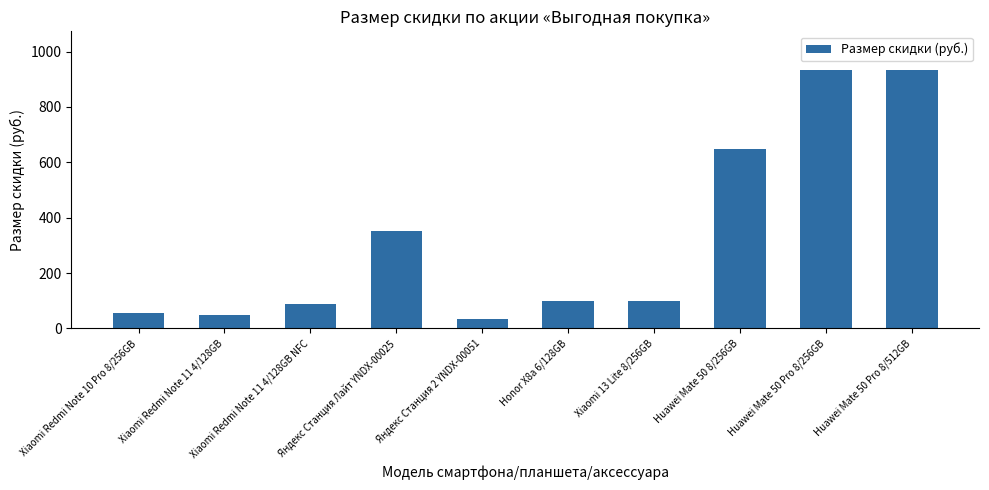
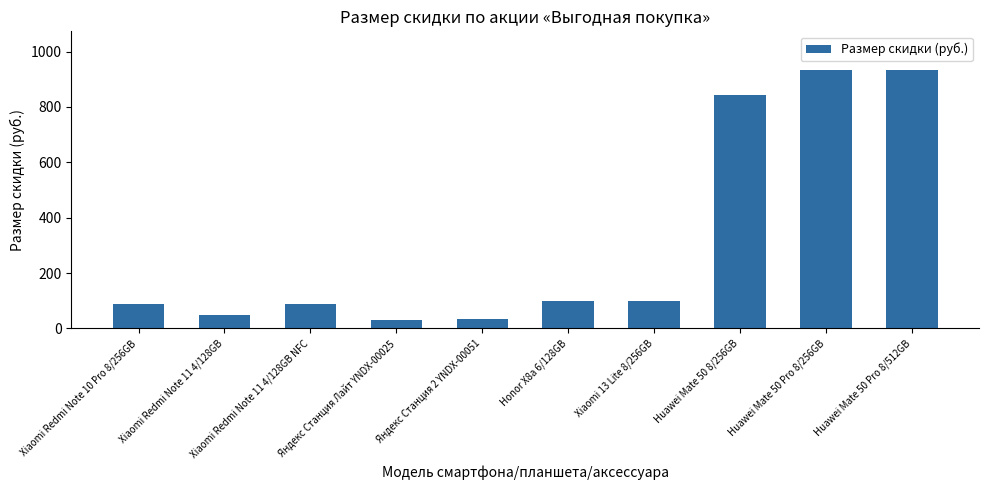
  {
-   "Xiaomi Redmi Note 10 Pro 8/256GB": 60,
+   "Xiaomi Redmi Note 10 Pro 8/256GB": 90,
    "Xiaomi Redmi Note 11 4/128GB": 50,
    "Xiaomi Redmi Note 11 4/128GB NFC": 90,
-   "Яндекс Станция Лайт YNDX-00025": 350,
+   "Яндекс Станция Лайт YNDX-00025": 30,
    "Яндекс Станция 2 YNDX-00051": 30,
    "Honor X8a 6/128GB": 100,
    "Xiaomi 13 Lite 8/256GB": 100,
-   "Huawei Mate 50 8/256GB": 650,
+   "Huawei Mate 50 8/256GB": 840,
    "Huawei Mate 50 Pro 8/256GB": 930,
    "Huawei Mate 50 Pro 8/512GB": 930
  }
